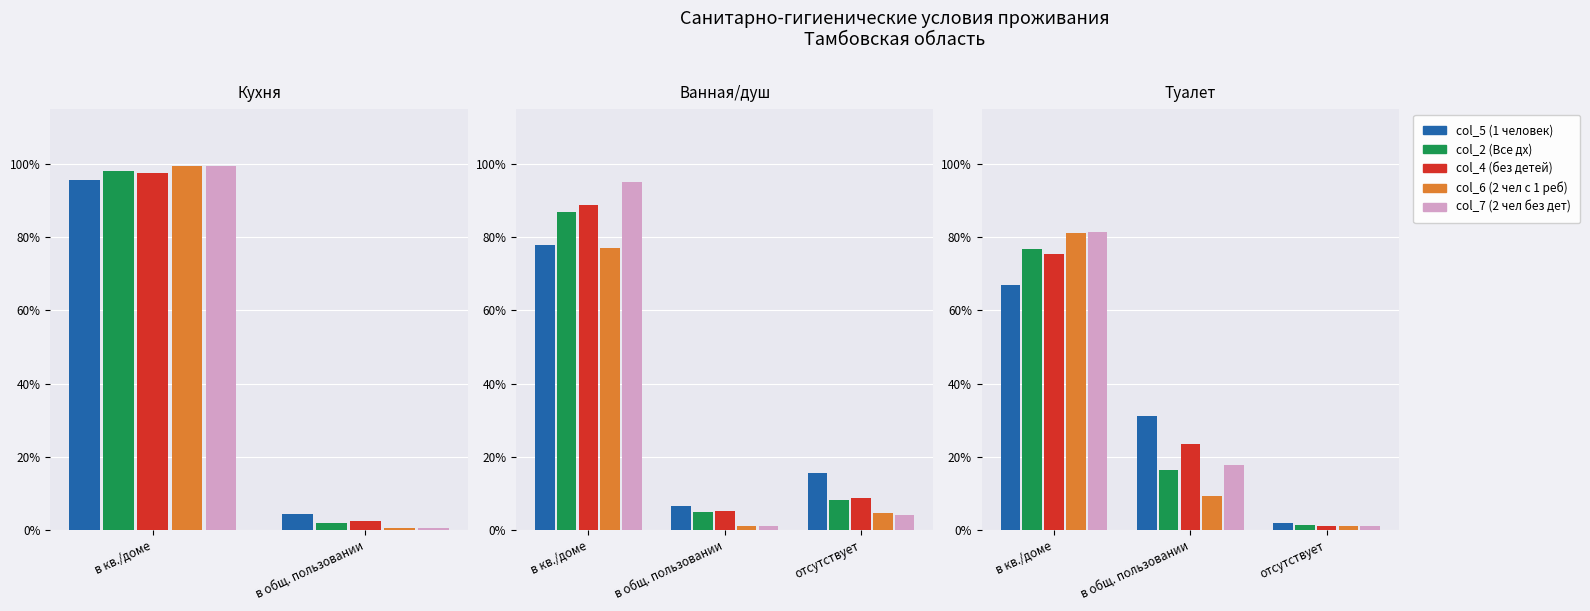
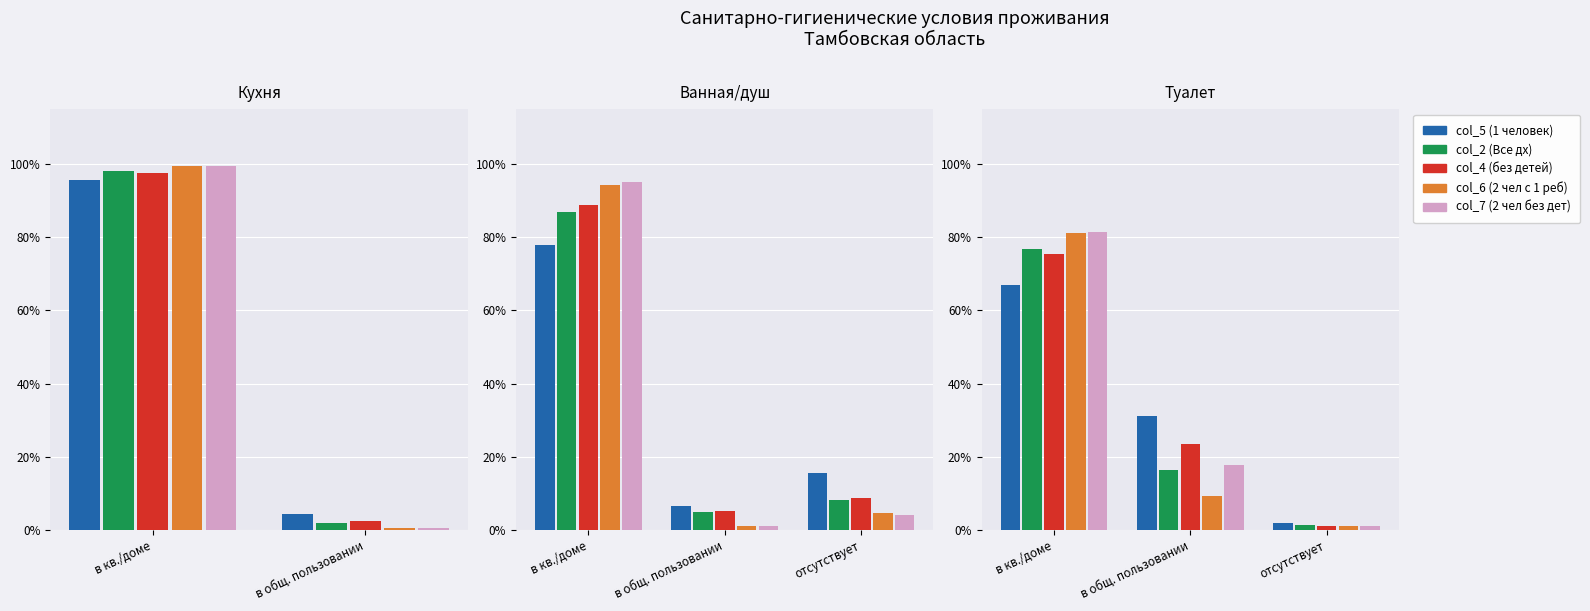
  {
    "Кухня": {
      "col_5 (1 человек)": {
        "в кв./доме": "96%",
        "в общ. пользовании": "4%"
      },
      "col_2 (Все дх)": {
        "в кв./доме": "98%",
        "в общ. пользовании": "2%"
      },
      "col_4 (без детей)": {
        "в кв./доме": "97%",
        "в общ. пользовании": "3%"
      },
      "col_6 (2 чел c 1 реб)": {
        "в кв./доме": "99%"
      },
      "col_7 (2 чел без дет)": {
        "в кв./доме": "99%"
      }
    },
    "Ванная/душ": {
      "col_5 (1 человек)": {
        "в кв./доме": "78%",
        "в общ. пользовании": "7%",
        "отсутствует": "15%"
      },
      "col_2 (Все дх)": {
        "в кв./доме": "87%",
        "в общ. пользовании": "5%",
        "отсутствует": "8%"
      },
      "col_4 (без детей)": {
        "в кв./доме": "89%",
        "в общ. пользовании": "5%",
        "отсутствует": "9%"
      },
      "col_6 (2 чел c 1 реб)": {
-       "в кв./доме": "77%",
+       "в кв./доме": "94%",
        "в общ. пользовании": "1%",
        "отсутствует": "5%"
      },
      "col_7 (2 чел без дет)": {
        "в кв./доме": "95%",
        "в общ. пользовании": "1%",
        "отсутствует": "4%"
      }
    },
    "Туалет": {
      "col_5 (1 человек)": {
        "в кв./доме": "67%",
        "в общ. пользовании": "31%",
        "отсутствует": "2%"
      },
      "col_2 (Все дх)": {
        "в кв./доме": "77%",
        "в общ. пользовании": "16%",
        "отсутствует": "1%"
      },
      "col_4 (без детей)": {
        "в кв./доме": "75%",
        "в общ. пользовании": "23%",
        "отсутствует": "1%"
      },
      "col_6 (2 чел c 1 реб)": {
        "в кв./доме": "81%",
        "в общ. пользовании": "9%",
        "отсутствует": "1%"
      },
      "col_7 (2 чел без дет)": {
        "в кв./доме": "81%",
        "в общ. пользовании": "18%",
        "отсутствует": "1%"
      }
    }
  }
